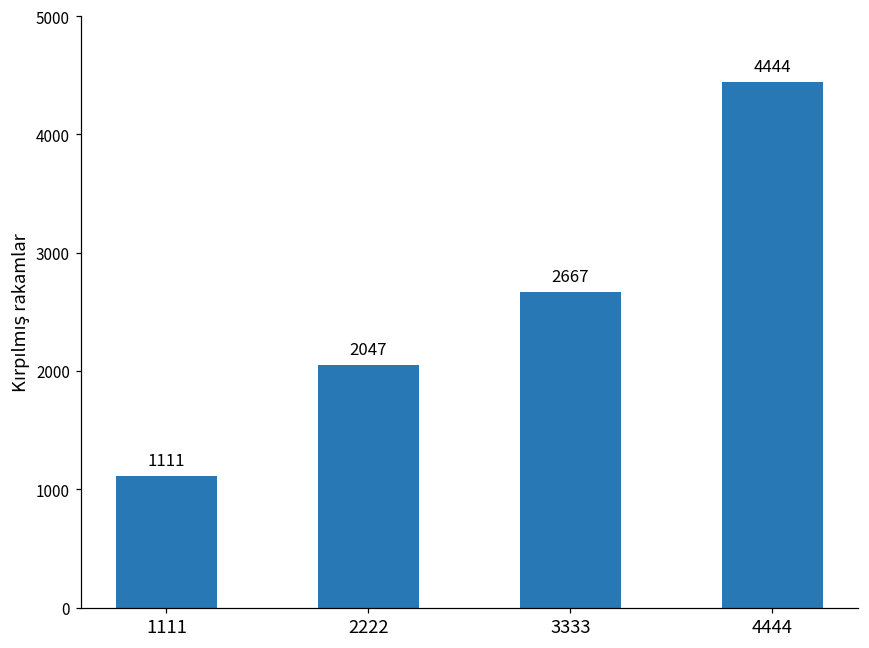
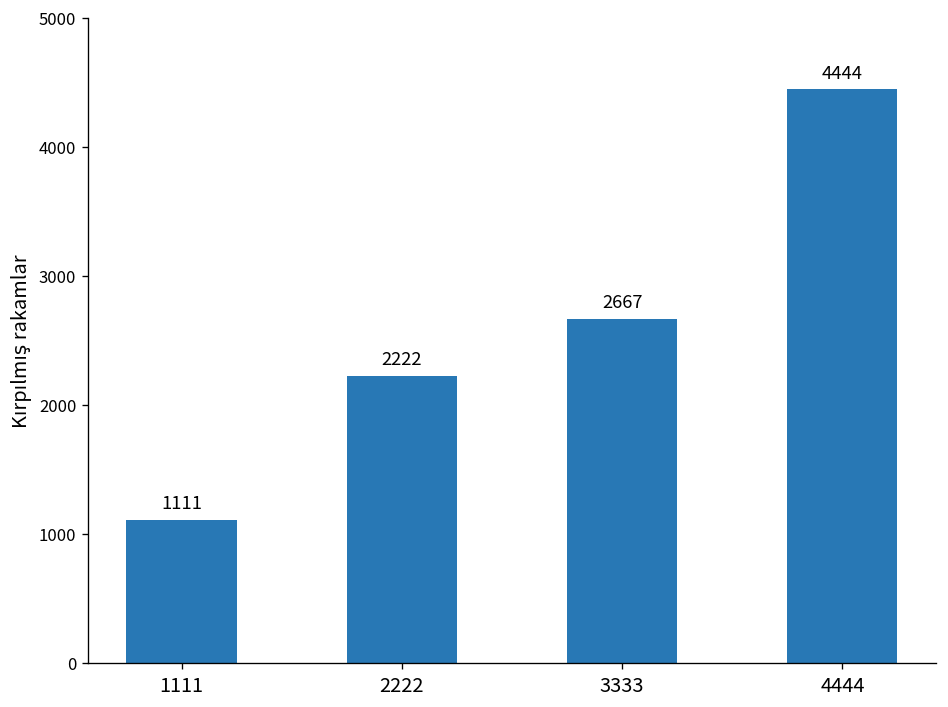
  {
    "1111": 1111,
-   "2222": 2047,
+   "2222": 2222,
    "3333": 2667,
    "4444": 4444
  }
